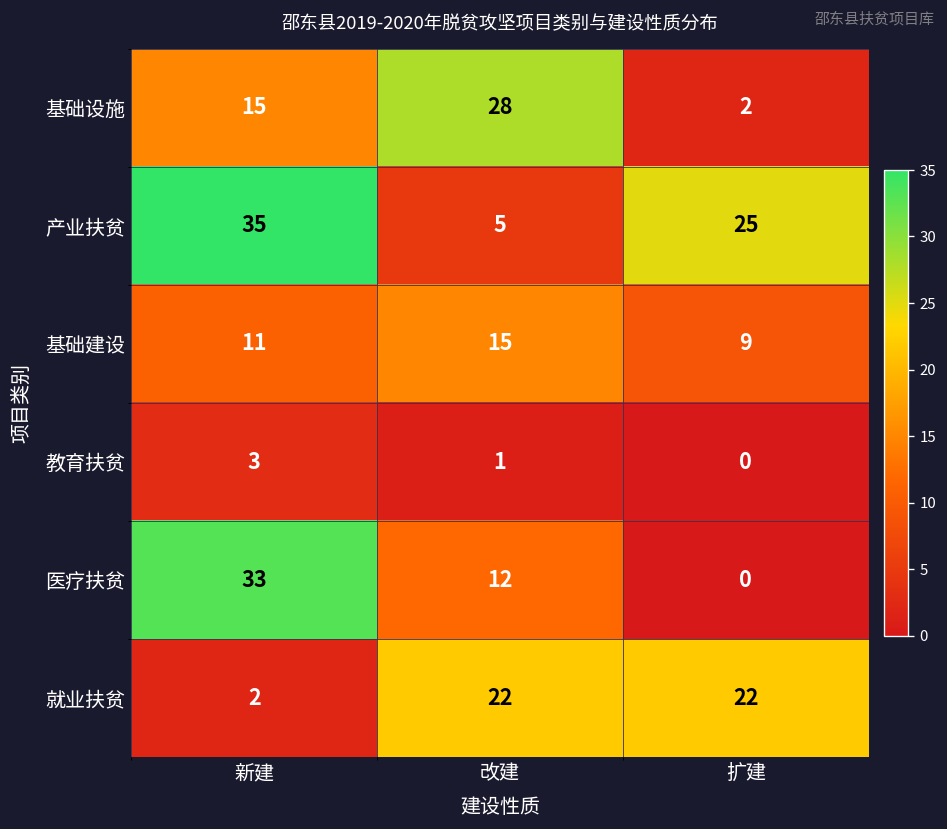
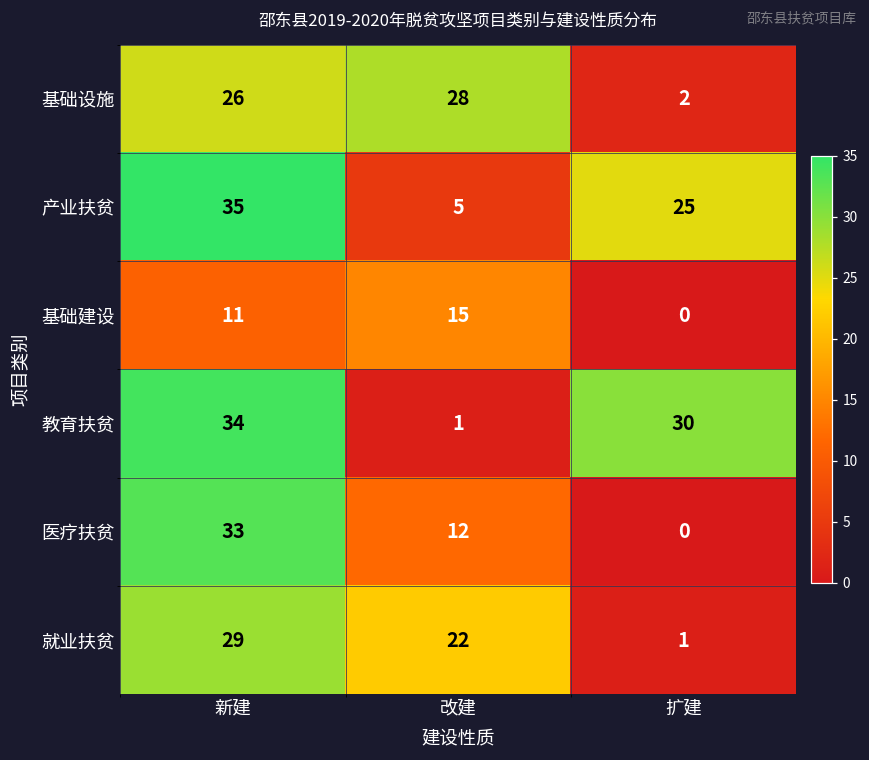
  {
    "基础设施": {
-     "新建": 15,
+     "新建": 26,
      "改建": 28,
      "扩建": 2
    },
    "产业扶贫": {
      "新建": 35,
      "改建": 5,
      "扩建": 25
    },
    "基础建设": {
      "新建": 11,
      "改建": 15,
-     "扩建": 9
+     "扩建": 0
    },
    "教育扶贫": {
-     "新建": 3,
+     "新建": 34,
      "改建": 1,
-     "扩建": 0
+     "扩建": 30
    },
    "医疗扶贫": {
      "新建": 33,
      "改建": 12,
      "扩建": 0
    },
    "就业扶贫": {
-     "新建": 2,
+     "新建": 29,
      "改建": 22,
-     "扩建": 22
+     "扩建": 1
    }
  }
